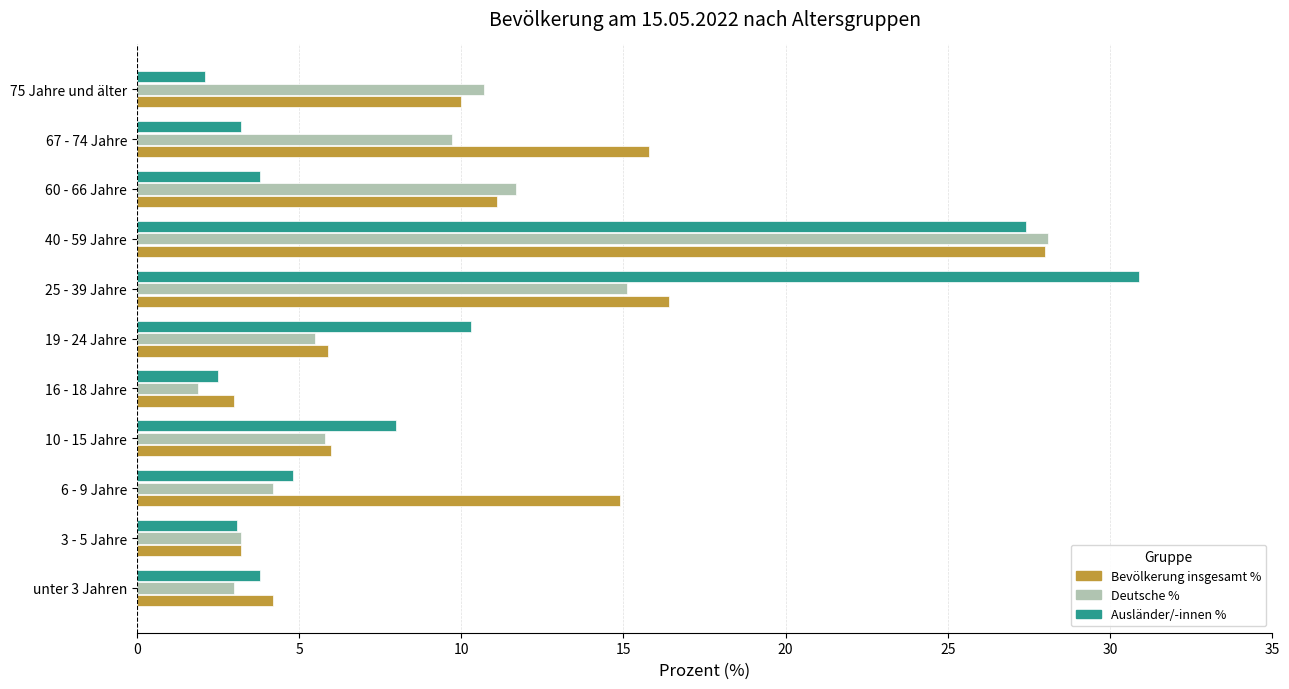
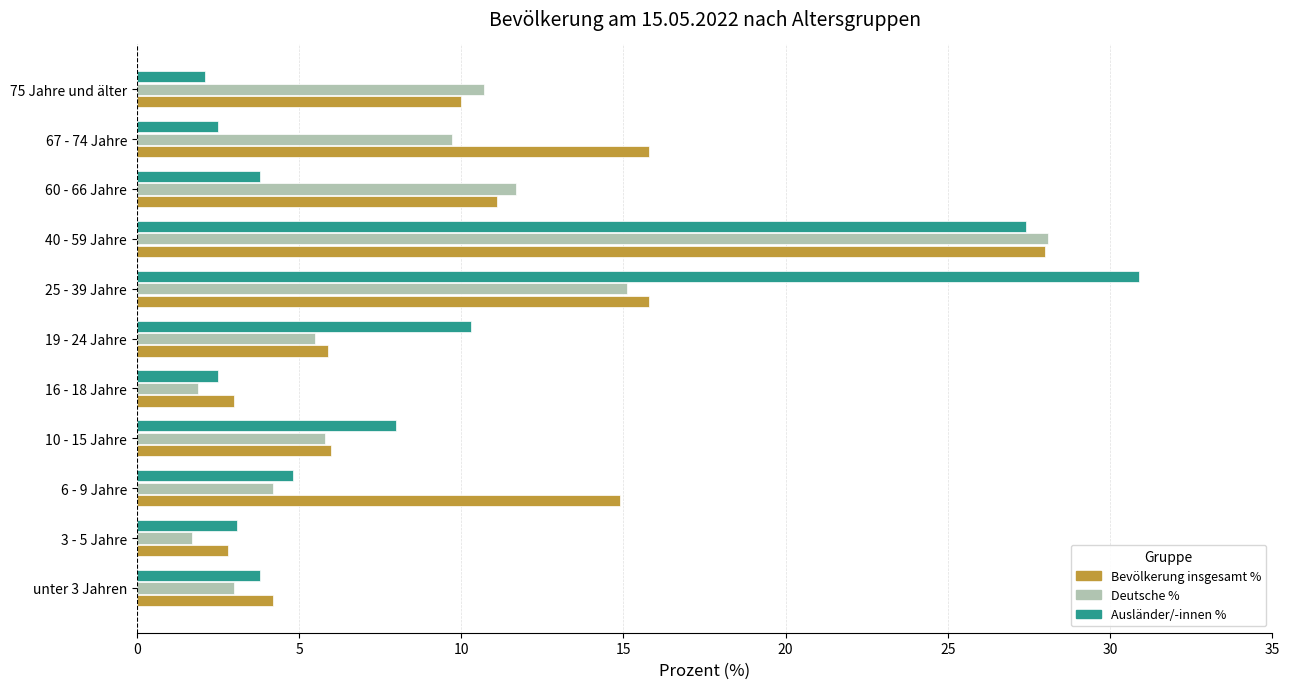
  {
    "Bevölkerung insgesamt %": {
      "75 Jahre und älter": 10.0,
      "67 - 74 Jahre": 15.8,
      "60 - 66 Jahre": 11.1,
      "40 - 59 Jahre": 28.0,
-     "25 - 39 Jahre": 16.4,
+     "25 - 39 Jahre": 15.8,
      "19 - 24 Jahre": 5.9,
      "16 - 18 Jahre": 3.0,
      "10 - 15 Jahre": 6.0,
      "6 - 9 Jahre": 14.9,
-     "3 - 5 Jahre": 3.2,
+     "3 - 5 Jahre": 2.8,
      "unter 3 Jahren": 4.2
    },
    "Deutsche %": {
      "75 Jahre und älter": 10.7,
      "67 - 74 Jahre": 9.7,
      "60 - 66 Jahre": 11.7,
      "40 - 59 Jahre": 28.1,
      "25 - 39 Jahre": 15.1,
      "19 - 24 Jahre": 5.5,
      "16 - 18 Jahre": 1.9,
      "10 - 15 Jahre": 5.8,
      "6 - 9 Jahre": 4.2,
-     "3 - 5 Jahre": 3.2,
+     "3 - 5 Jahre": 1.7,
      "unter 3 Jahren": 3.0
    },
    "Ausländer/-innen %": {
      "75 Jahre und älter": 2.1,
-     "67 - 74 Jahre": 3.2,
+     "67 - 74 Jahre": 2.5,
      "60 - 66 Jahre": 3.8,
      "40 - 59 Jahre": 27.4,
      "25 - 39 Jahre": 30.9,
      "19 - 24 Jahre": 10.3,
      "16 - 18 Jahre": 2.5,
      "10 - 15 Jahre": 8.0,
      "6 - 9 Jahre": 4.8,
      "3 - 5 Jahre": 3.1,
      "unter 3 Jahren": 3.8
    }
  }
